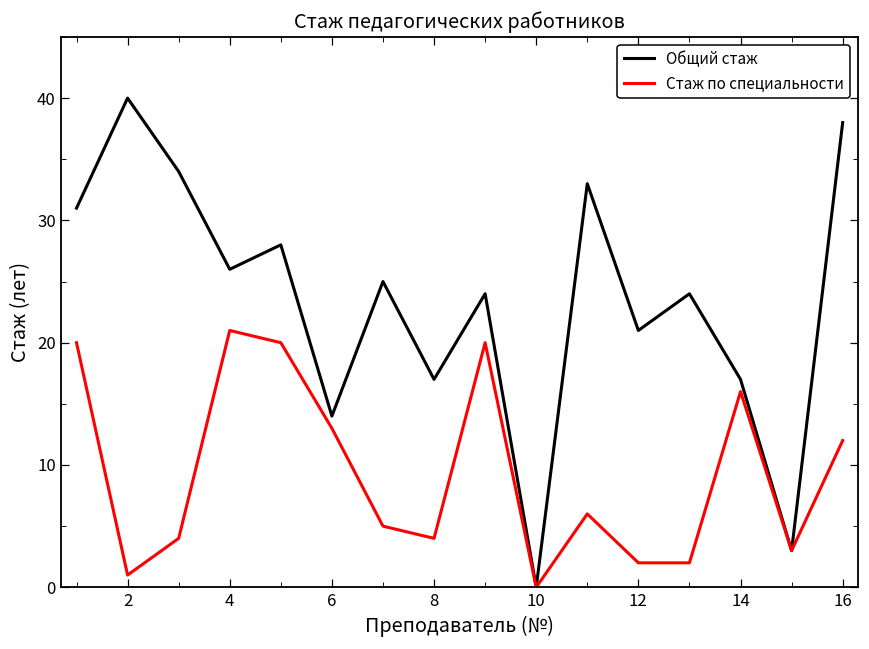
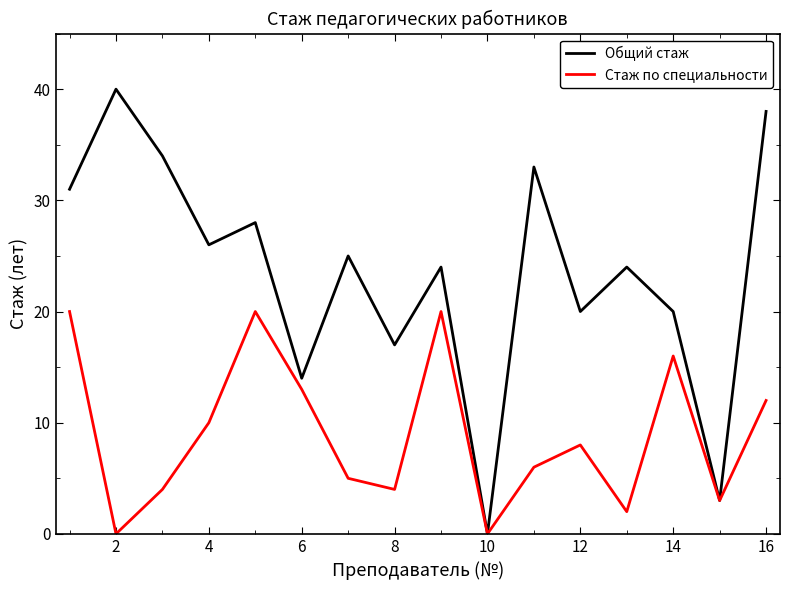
  {
    "Общий стаж": {
      "2": 40,
      "4": 26,
      "6": 14,
      "8": 17,
-     "12": 21,
-     "14": 17,
+     "12": 20,
+     "14": 20,
      "16": 38
    },
    "Стаж по специальности": {
-     "2": 1,
-     "4": 21,
+     "2": 0,
+     "4": 10,
      "6": 13,
      "8": 4,
-     "12": 2,
+     "12": 8,
      "14": 16,
      "16": 12
    }
  }
